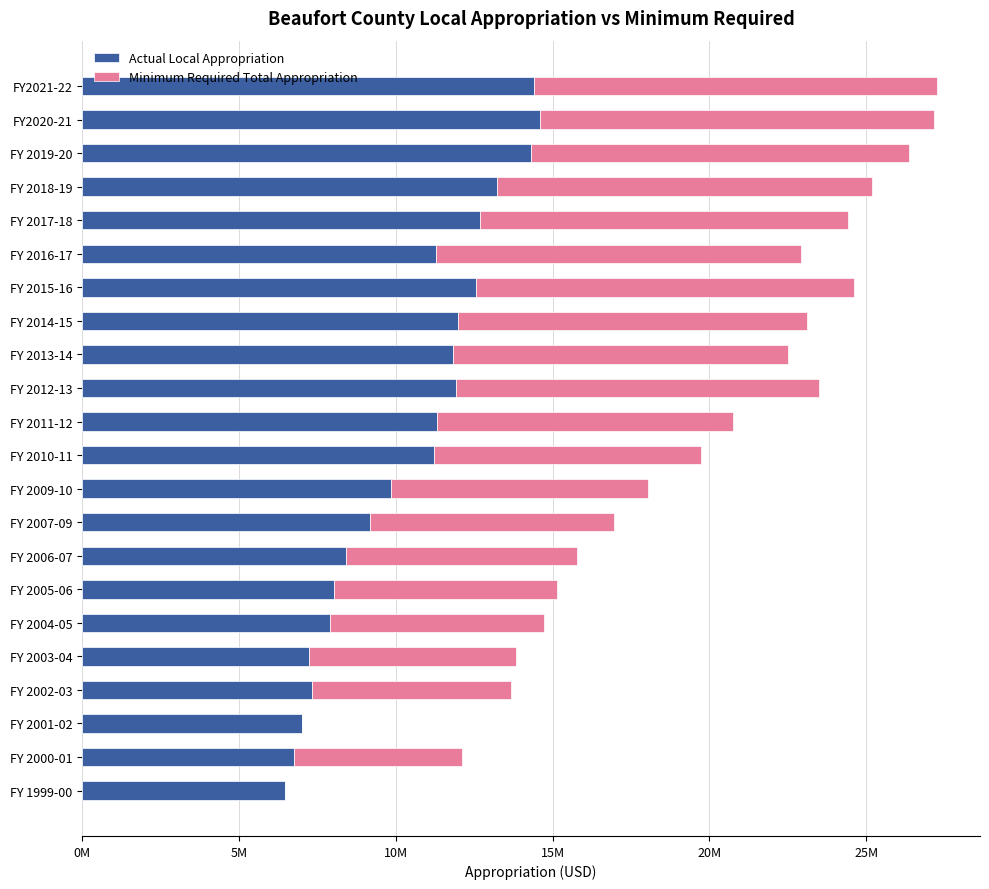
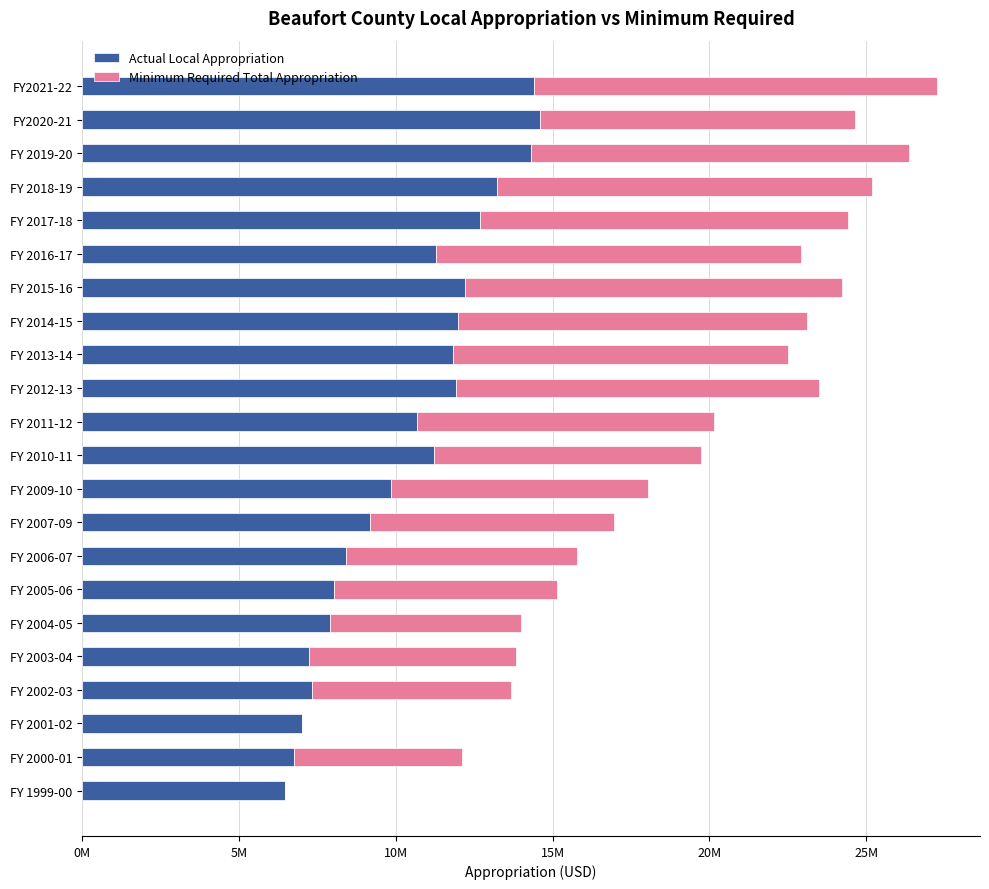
  {
    "Actual Local Appropriation": {
      "FY2021-22": 14400000,
      "FY2020-21": 14600000,
      "FY 2019-20": 14300000,
      "FY 2018-19": 13200000,
      "FY 2017-18": 12700000,
      "FY 2016-17": 11300000,
-     "FY 2015-16": 12600000,
+     "FY 2015-16": 12200000,
      "FY 2014-15": 12000000,
      "FY 2013-14": 11800000,
      "FY 2012-13": 11900000,
-     "FY 2011-12": 11300000,
+     "FY 2011-12": 10700000,
      "FY 2010-11": 11200000,
      "FY 2009-10": 9800000,
      "FY 2007-09": 9200000,
      "FY 2006-07": 8400000,
      "FY 2005-06": 8000000,
      "FY 2004-05": 7900000,
      "FY 2003-04": 7200000,
      "FY 2002-03": 7300000,
      "FY 2001-02": 7000000,
      "FY 2000-01": 6700000,
      "FY 1999-00": 6500000
    },
    "Minimum Required Total Appropriation": {
      "FY2021-22": 12900000,
-     "FY2020-21": 12600000,
+     "FY2020-21": 10100000,
      "FY 2019-20": 12100000,
      "FY 2018-19": 12000000,
      "FY 2017-18": 11700000,
      "FY 2016-17": 11700000,
      "FY 2015-16": 12000000,
      "FY 2014-15": 11100000,
      "FY 2013-14": 10700000,
      "FY 2012-13": 11600000,
      "FY 2011-12": 9500000,
      "FY 2010-11": 8500000,
      "FY 2009-10": 8200000,
      "FY 2007-09": 7800000,
      "FY 2006-07": 7400000,
      "FY 2005-06": 7100000,
-     "FY 2004-05": 6800000,
+     "FY 2004-05": 6100000,
      "FY 2003-04": 6600000,
      "FY 2002-03": 6300000,
      "FY 2001-02": 0,
      "FY 2000-01": 5400000,
      "FY 1999-00": 0
    }
  }
